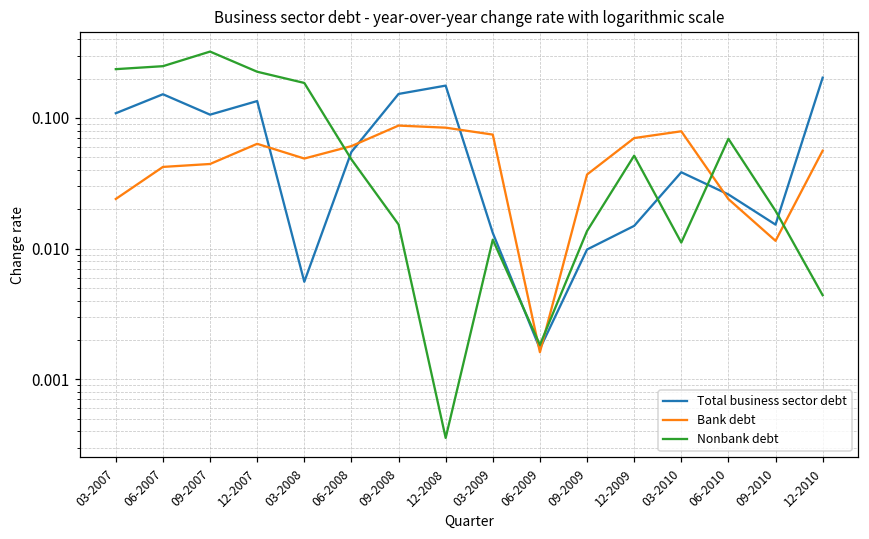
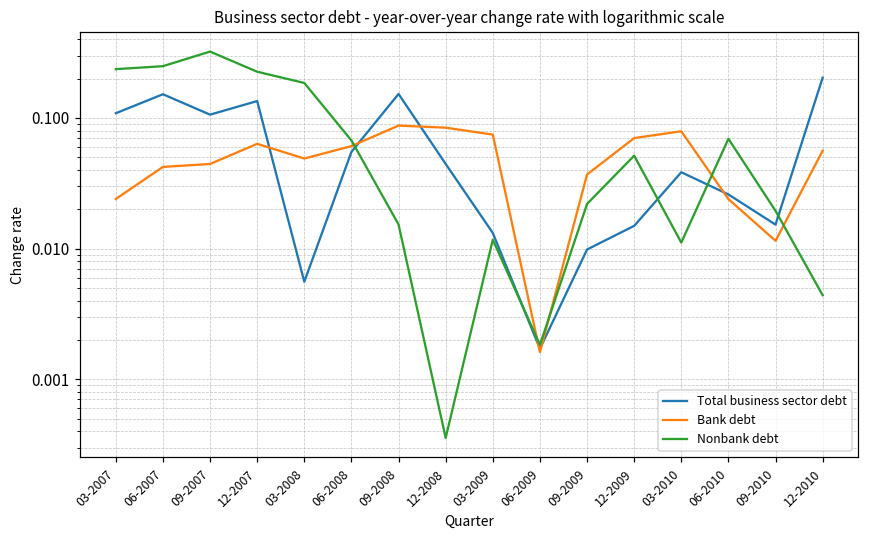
  {
    "Total business sector debt": {
      "03-2007": 0.11,
      "06-2007": 0.15,
      "09-2007": 0.11,
      "12-2007": 0.13,
      "03-2008": 0.006,
      "06-2008": 0.05,
      "09-2008": 0.15,
-     "12-2008": 0.18,
+     "12-2008": 0.044,
      "03-2009": 0.013,
      "06-2009": 0.0017,
      "09-2009": 0.010,
      "12-2009": 0.015,
      "03-2010": 0.038,
      "06-2010": 0.026,
      "09-2010": 0.015,
      "12-2010": 0.20
    },
    "Bank debt": {
      "03-2007": 0.024,
      "06-2007": 0.042,
      "09-2007": 0.044,
      "12-2007": 0.06,
      "03-2008": 0.049,
      "06-2008": 0.06,
      "09-2008": 0.09,
      "12-2008": 0.08,
      "03-2009": 0.07,
      "06-2009": 0.0016,
      "09-2009": 0.037,
      "12-2009": 0.07,
      "03-2010": 0.08,
      "06-2010": 0.024,
      "09-2010": 0.011,
      "12-2010": 0.06
    },
    "Nonbank debt": {
      "03-2007": 0.24,
      "06-2007": 0.25,
      "09-2007": 0.32,
      "12-2007": 0.23,
      "03-2008": 0.19,
-     "06-2008": 0.048,
+     "06-2008": 0.07,
      "09-2008": 0.015,
      "12-2008": 0.00036,
      "03-2009": 0.012,
      "06-2009": 0.0018,
-     "09-2009": 0.014,
+     "09-2009": 0.022,
      "12-2009": 0.051,
      "03-2010": 0.011,
      "06-2010": 0.07,
      "09-2010": 0.019,
      "12-2010": 0.0044
    }
  }
